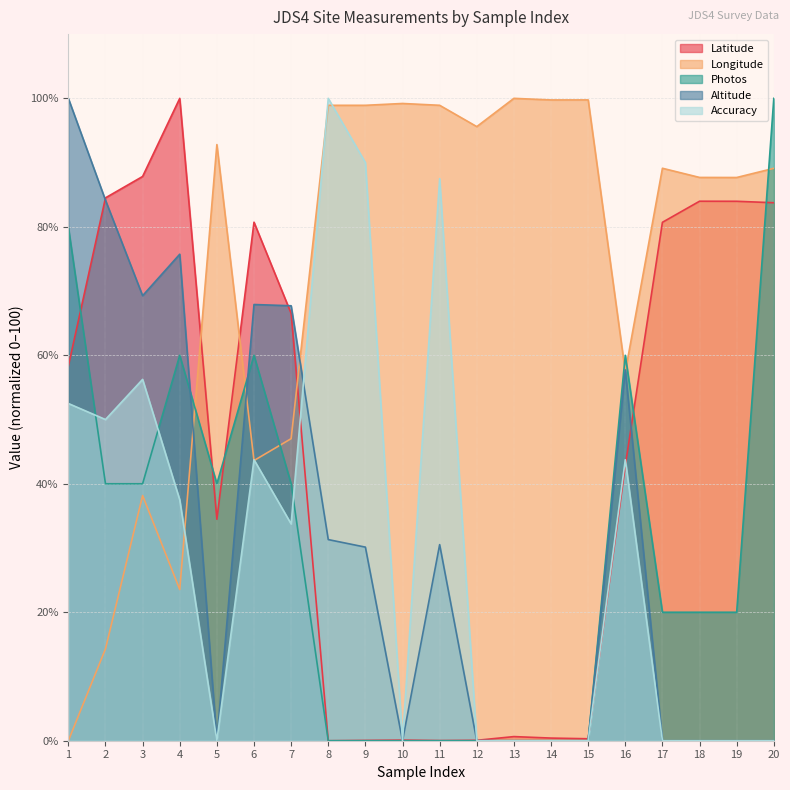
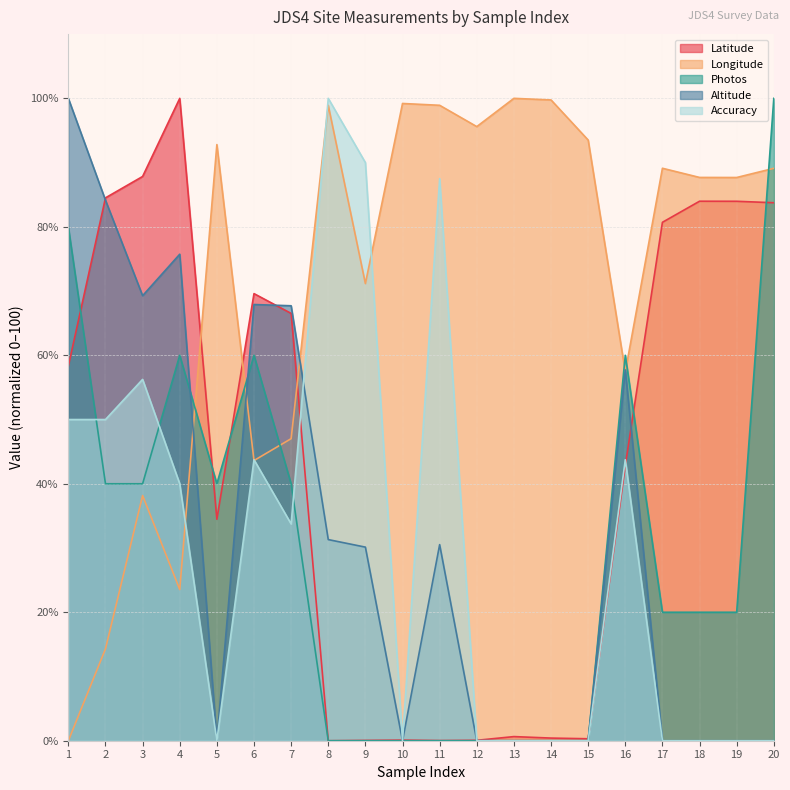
  {
    "Latitude": {
      "1": "58%",
      "3": "88%",
      "4": "100%",
      "5": "34%",
-     "6": "81%",
+     "6": "70%",
      "7": "67%",
      "13": "1%",
      "14": "0%",
      "16": "43%",
      "17": "81%",
      "18": "84%",
      "19": "84%",
      "20": "84%"
    },
    "Longitude": {
      "1": "0%",
      "2": "14%",
      "3": "38%",
      "4": "24%",
      "5": "93%",
      "7": "47%",
      "8": "99%",
-     "9": "99%",
+     "9": "71%",
      "10": "99%",
      "11": "99%",
      "12": "96%",
      "13": "100%",
      "14": "100%",
-     "15": "100%",
+     "15": "94%",
      "17": "89%",
      "18": "88%",
      "19": "88%",
      "20": "89%"
    },
    "Accuracy": {
-     "1": "53%",
+     "1": "50%",
      "2": "50%",
      "3": "56%",
-     "4": "38%",
+     "4": "40%",
      "7": "34%",
      "8": "100%",
      "9": "90%",
      "11": "88%",
      "16": "44%"
    }
  }
